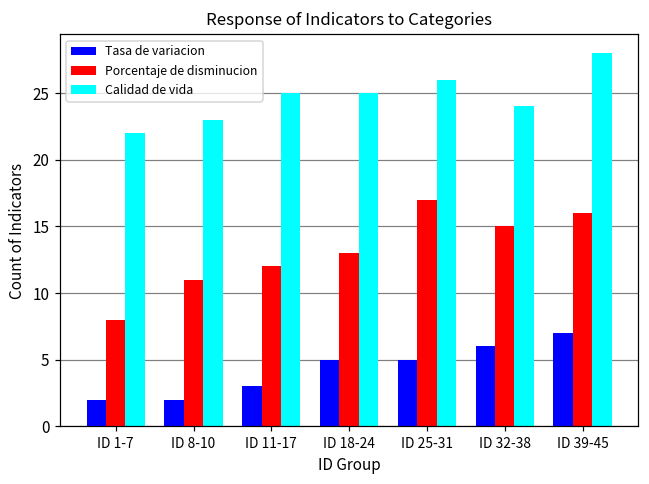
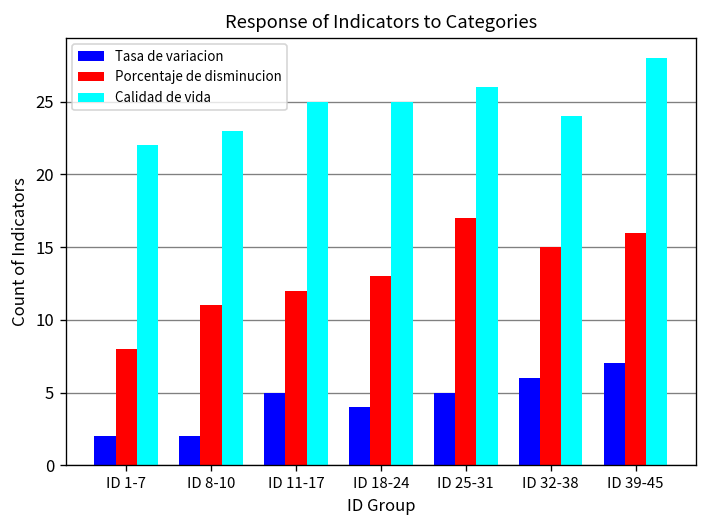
  {
    "Tasa de variacion": {
      "ID 1-7": 2,
      "ID 8-10": 2,
-     "ID 11-17": 3,
-     "ID 18-24": 5,
+     "ID 11-17": 5,
+     "ID 18-24": 4,
      "ID 25-31": 5,
      "ID 32-38": 6,
      "ID 39-45": 7
    },
    "Porcentaje de disminucion": {
      "ID 1-7": 8,
      "ID 8-10": 11,
      "ID 11-17": 12,
      "ID 18-24": 13,
      "ID 25-31": 17,
      "ID 32-38": 15,
      "ID 39-45": 16
    },
    "Calidad de vida": {
      "ID 1-7": 22,
      "ID 8-10": 23,
      "ID 11-17": 25,
      "ID 18-24": 25,
      "ID 25-31": 26,
      "ID 32-38": 24,
      "ID 39-45": 28
    }
  }
